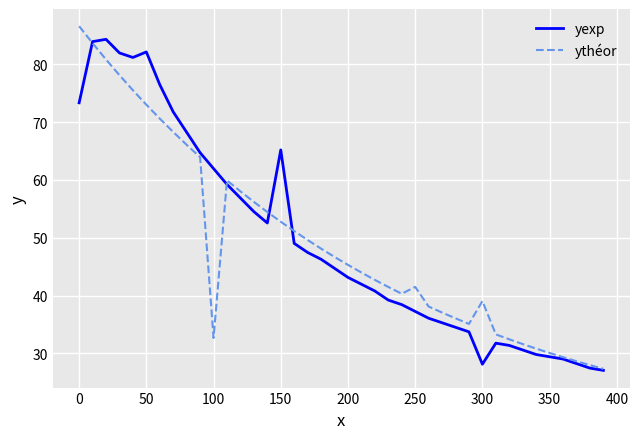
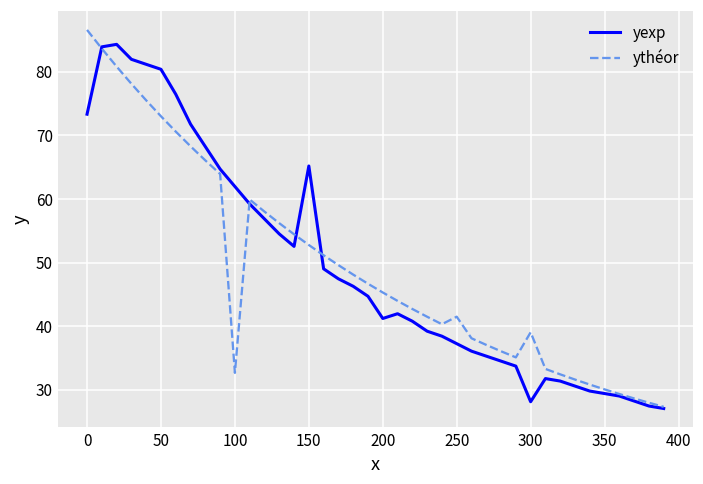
  {
    "yexp": {
      "0": 73,
-     "50": 82,
+     "50": 80,
      "100": 62,
      "150": 65,
-     "200": 43,
+     "200": 41,
      "250": 37,
      "300": 28,
      "350": 29
    },
    "ythéor": {
      "0": 87,
      "50": 73,
      "100": 33,
      "150": 53,
      "200": 45,
      "250": 41,
      "300": 39,
      "350": 30
    }
  }
